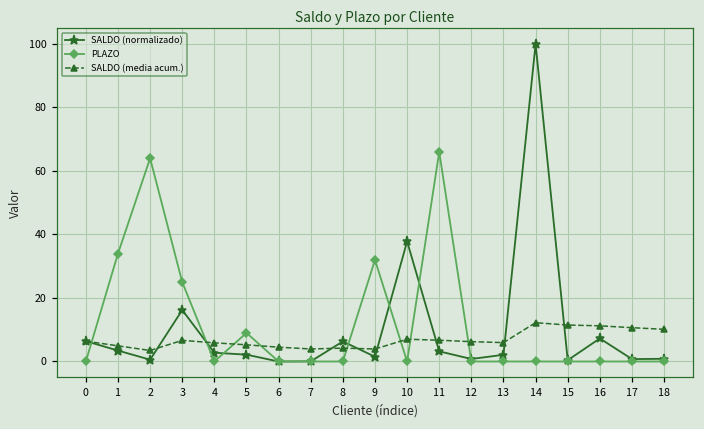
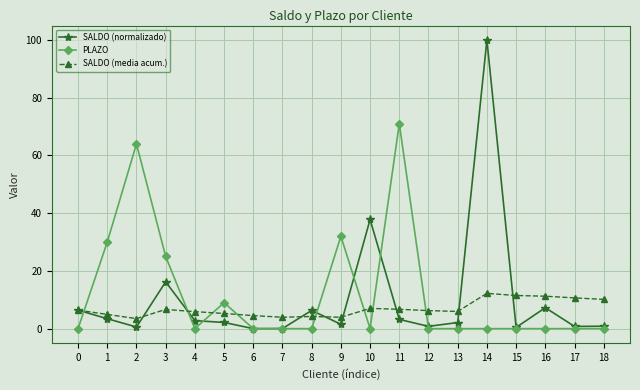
  {
    "PLAZO": {
      "0": 0,
-     "1": 34,
+     "1": 30,
      "2": 64,
      "3": 25,
      "4": 0,
      "5": 9,
      "8": 0,
      "9": 32,
      "10": 0,
-     "11": 66,
+     "11": 71,
      "13": 0,
      "14": 0,
      "16": 0
    }
  }
